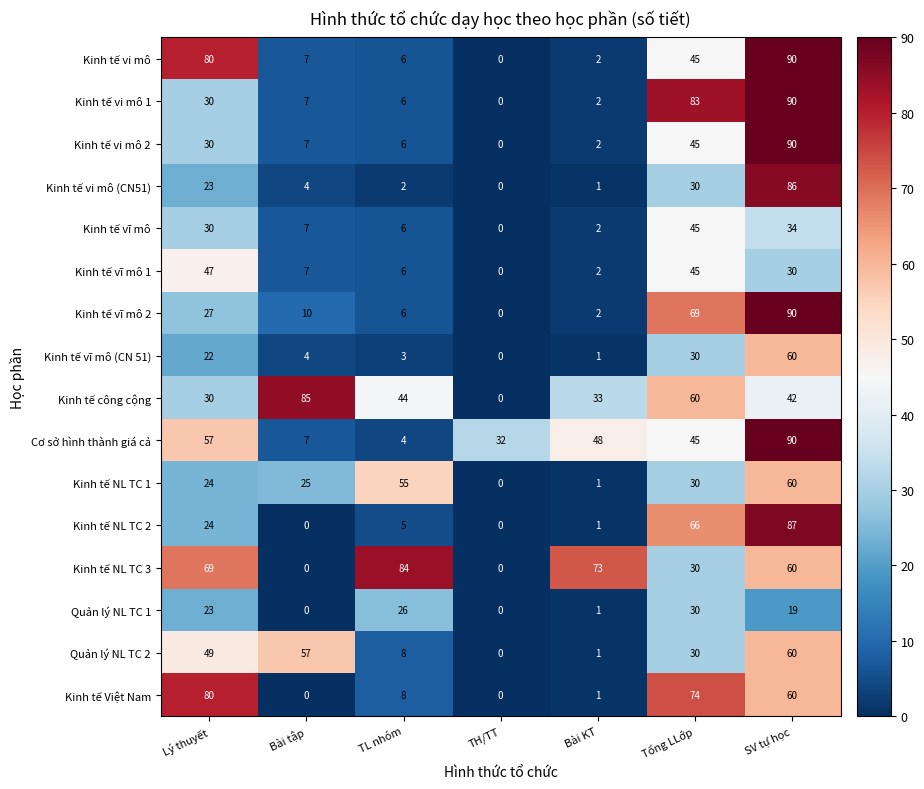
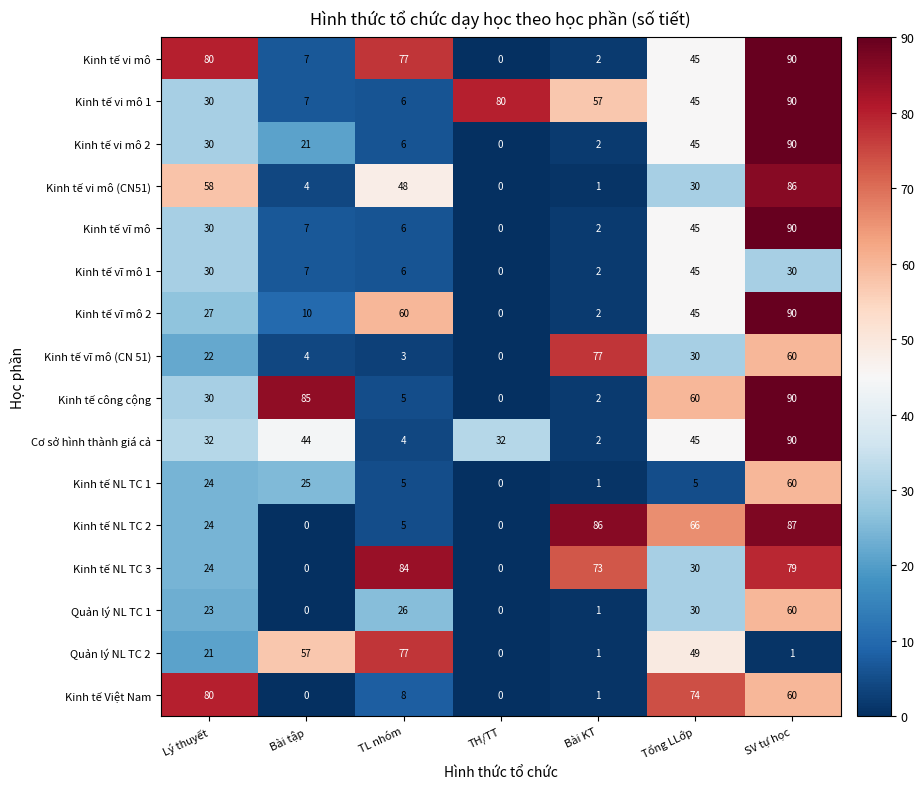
  {
    "Kinh tế vi mô": {
      "Lý thuyết": 80,
      "Bài tập": 7,
-     "TL nhóm": 6,
+     "TL nhóm": 77,
      "TH/TT": 0,
      "Bài KT": 2,
      "Tổng LLớp": 45,
      "SV tự học": 90
    },
    "Kinh tế vi mô 1": {
      "Lý thuyết": 30,
      "Bài tập": 7,
      "TL nhóm": 6,
-     "TH/TT": 0,
-     "Bài KT": 2,
-     "Tổng LLớp": 83,
+     "TH/TT": 80,
+     "Bài KT": 57,
+     "Tổng LLớp": 45,
      "SV tự học": 90
    },
    "Kinh tế vi mô 2": {
      "Lý thuyết": 30,
-     "Bài tập": 7,
+     "Bài tập": 21,
      "TL nhóm": 6,
      "TH/TT": 0,
      "Bài KT": 2,
      "Tổng LLớp": 45,
      "SV tự học": 90
    },
    "Kinh tế vi mô (CN51)": {
-     "Lý thuyết": 23,
+     "Lý thuyết": 58,
      "Bài tập": 4,
-     "TL nhóm": 2,
+     "TL nhóm": 48,
      "TH/TT": 0,
      "Bài KT": 1,
      "Tổng LLớp": 30,
      "SV tự học": 86
    },
    "Kinh tế vĩ mô": {
      "Lý thuyết": 30,
      "Bài tập": 7,
      "TL nhóm": 6,
      "TH/TT": 0,
      "Bài KT": 2,
      "Tổng LLớp": 45,
-     "SV tự học": 34
+     "SV tự học": 90
    },
    "Kinh tế vĩ mô 1": {
-     "Lý thuyết": 47,
+     "Lý thuyết": 30,
      "Bài tập": 7,
      "TL nhóm": 6,
      "TH/TT": 0,
      "Bài KT": 2,
      "Tổng LLớp": 45,
      "SV tự học": 30
    },
    "Kinh tế vĩ mô 2": {
      "Lý thuyết": 27,
      "Bài tập": 10,
-     "TL nhóm": 6,
+     "TL nhóm": 60,
      "TH/TT": 0,
      "Bài KT": 2,
-     "Tổng LLớp": 69,
+     "Tổng LLớp": 45,
      "SV tự học": 90
    },
    "Kinh tế vĩ mô (CN 51)": {
      "Lý thuyết": 22,
      "Bài tập": 4,
      "TL nhóm": 3,
      "TH/TT": 0,
-     "Bài KT": 1,
+     "Bài KT": 77,
      "Tổng LLớp": 30,
      "SV tự học": 60
    },
    "Kinh tế công cộng": {
      "Lý thuyết": 30,
      "Bài tập": 85,
-     "TL nhóm": 44,
+     "TL nhóm": 5,
      "TH/TT": 0,
-     "Bài KT": 33,
+     "Bài KT": 2,
      "Tổng LLớp": 60,
-     "SV tự học": 42
+     "SV tự học": 90
    },
    "Cơ sở hình thành giá cả": {
-     "Lý thuyết": 57,
-     "Bài tập": 7,
+     "Lý thuyết": 32,
+     "Bài tập": 44,
      "TL nhóm": 4,
      "TH/TT": 32,
-     "Bài KT": 48,
+     "Bài KT": 2,
      "Tổng LLớp": 45,
      "SV tự học": 90
    },
    "Kinh tế NL TC 1": {
      "Lý thuyết": 24,
      "Bài tập": 25,
-     "TL nhóm": 55,
+     "TL nhóm": 5,
      "TH/TT": 0,
      "Bài KT": 1,
-     "Tổng LLớp": 30,
+     "Tổng LLớp": 5,
      "SV tự học": 60
    },
    "Kinh tế NL TC 2": {
      "Lý thuyết": 24,
      "Bài tập": 0,
      "TL nhóm": 5,
      "TH/TT": 0,
-     "Bài KT": 1,
+     "Bài KT": 86,
      "Tổng LLớp": 66,
      "SV tự học": 87
    },
    "Kinh tế NL TC 3": {
-     "Lý thuyết": 69,
+     "Lý thuyết": 24,
      "Bài tập": 0,
      "TL nhóm": 84,
      "TH/TT": 0,
      "Bài KT": 73,
      "Tổng LLớp": 30,
-     "SV tự học": 60
+     "SV tự học": 79
    },
    "Quản lý NL TC 1": {
      "Lý thuyết": 23,
      "Bài tập": 0,
      "TL nhóm": 26,
      "TH/TT": 0,
      "Bài KT": 1,
      "Tổng LLớp": 30,
-     "SV tự học": 19
+     "SV tự học": 60
    },
    "Quản lý NL TC 2": {
-     "Lý thuyết": 49,
+     "Lý thuyết": 21,
      "Bài tập": 57,
-     "TL nhóm": 8,
+     "TL nhóm": 77,
      "TH/TT": 0,
      "Bài KT": 1,
-     "Tổng LLớp": 30,
-     "SV tự học": 60
+     "Tổng LLớp": 49,
+     "SV tự học": 1
    },
    "Kinh tế Việt Nam": {
      "Lý thuyết": 80,
      "Bài tập": 0,
      "TL nhóm": 8,
      "TH/TT": 0,
      "Bài KT": 1,
      "Tổng LLớp": 74,
      "SV tự học": 60
    }
  }
